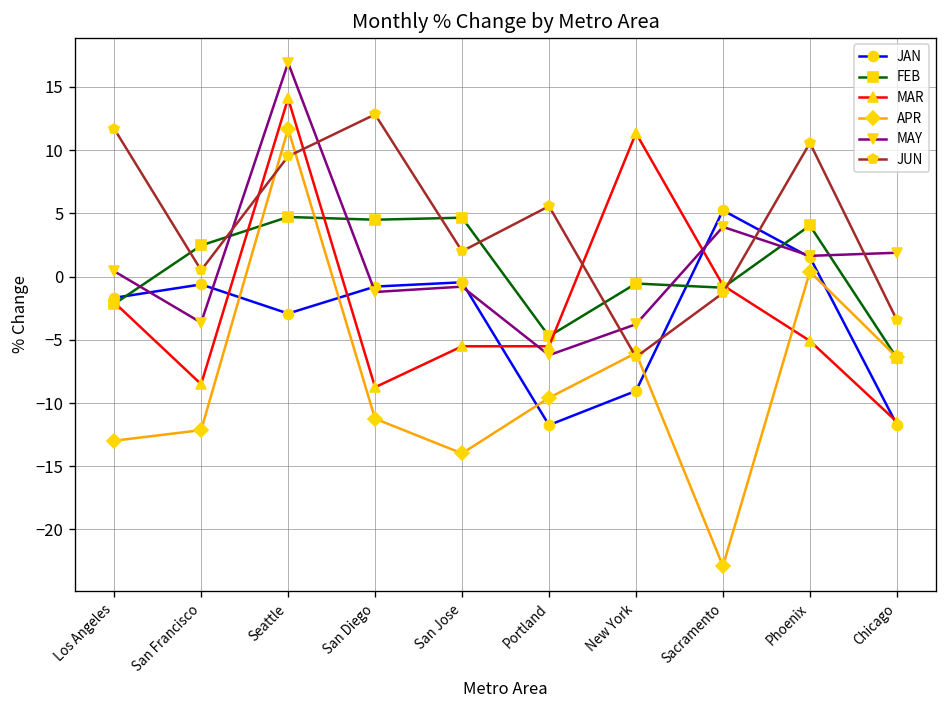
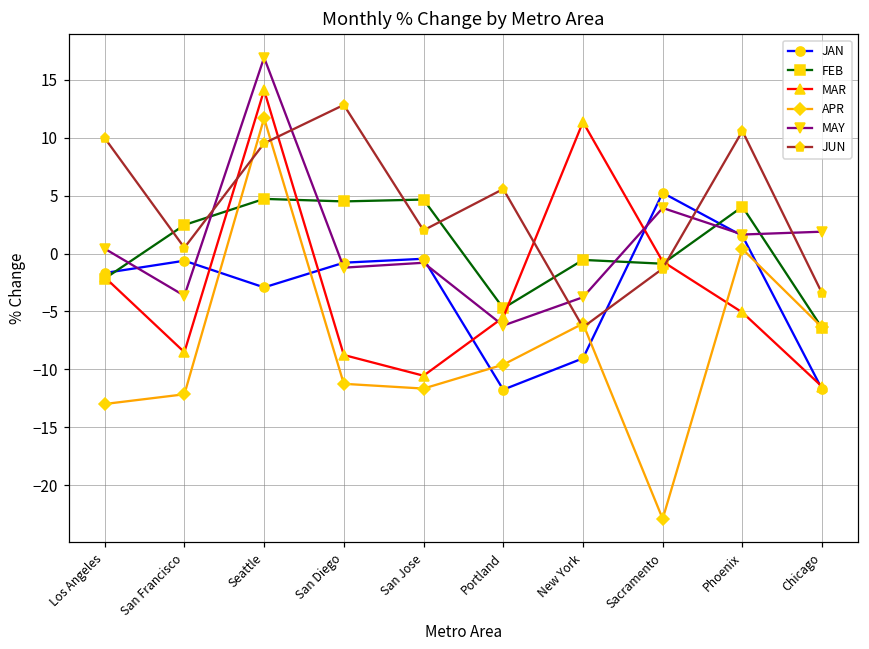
  {
    "JAN": {
      "Los Angeles": -1.7,
      "San Francisco": -0.6,
      "Seattle": -2.9,
      "San Diego": -0.8,
      "San Jose": -0.5,
      "Portland": -11.7,
      "New York": -9.0,
      "Sacramento": 5.2
    },
    "FEB": {
      "San Francisco": 2.5,
      "Seattle": 4.7,
      "San Diego": 4.5,
      "San Jose": 4.7,
      "Portland": -4.7,
      "New York": -0.6,
      "Phoenix": 4.0
    },
    "MAR": {
      "San Francisco": -8.5,
      "Seattle": 14.1,
      "San Diego": -8.8,
-     "San Jose": -5.5,
+     "San Jose": -10.5,
      "Portland": -5.5,
      "New York": 11.3,
      "Phoenix": -5.1
    },
    "APR": {
      "Los Angeles": -13.0,
      "San Francisco": -12.1,
      "Seattle": 11.7,
      "San Diego": -11.2,
-     "San Jose": -14.0,
+     "San Jose": -11.7,
      "Portland": -9.6,
      "New York": -6.0,
      "Sacramento": -22.9,
      "Phoenix": 0.4
    },
    "MAY": {
      "Los Angeles": 0.4,
      "San Francisco": -3.6,
      "Seattle": 16.9,
      "San Diego": -1.2,
      "San Jose": -0.8,
      "Portland": -6.2,
      "New York": -3.8,
      "Sacramento": 3.9,
      "Chicago": 1.9
    },
    "JUN": {
-     "Los Angeles": 11.7,
+     "Los Angeles": 10.0,
      "San Francisco": 0.5,
      "Seattle": 9.5,
      "San Diego": 12.8,
      "San Jose": 2.0,
      "Portland": 5.6,
      "New York": -6.4,
      "Sacramento": -1.3,
      "Phoenix": 10.6,
      "Chicago": -3.4
    }
  }
